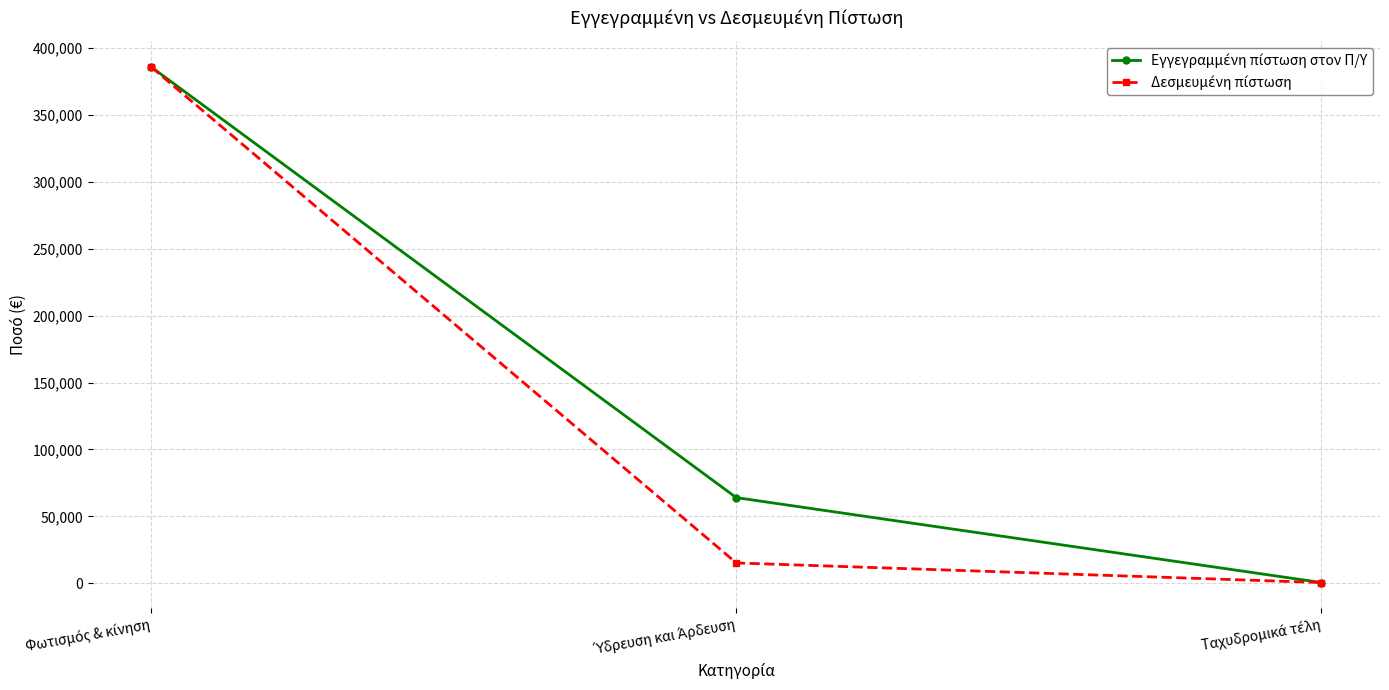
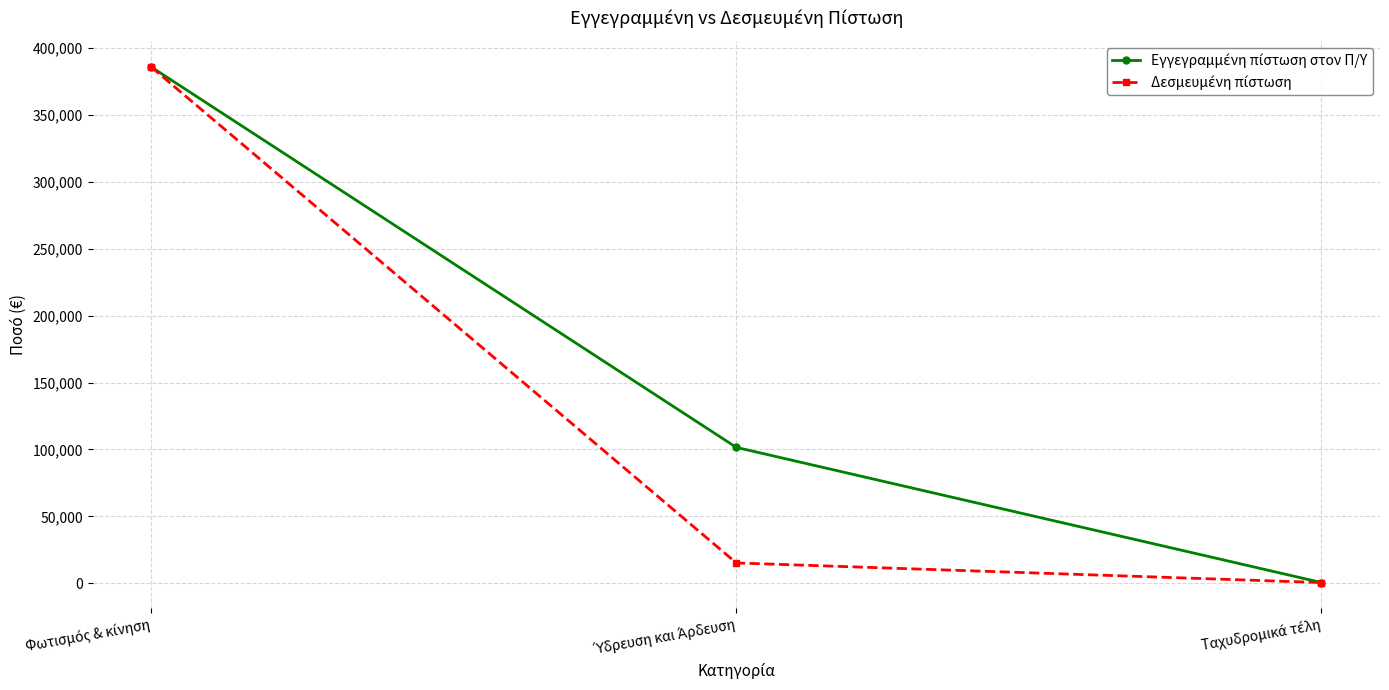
  {
    "Εγγεγραμμένη πίστωση στον Π/Υ": {
-     "Ύδρευση και Άρδευση": "64,000"
+     "Ύδρευση και Άρδευση": "102,000"
    },
    "Δεσμευμένη πίστωση": {
      "Ύδρευση και Άρδευση": "15,000"
    }
  }
